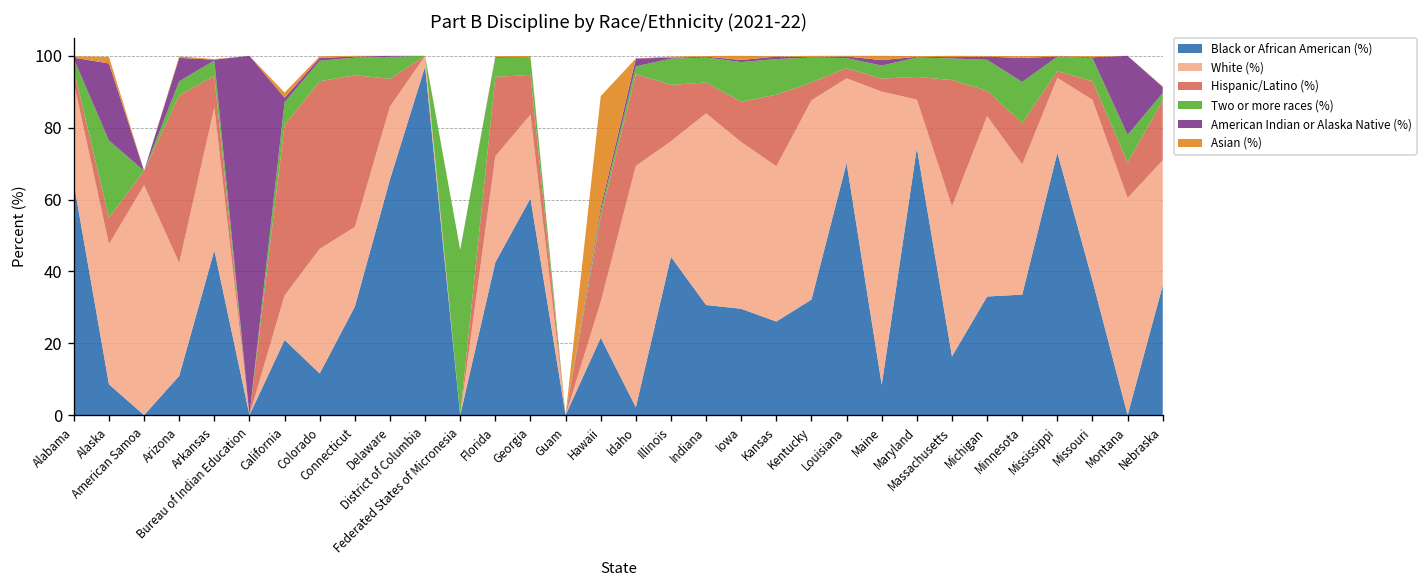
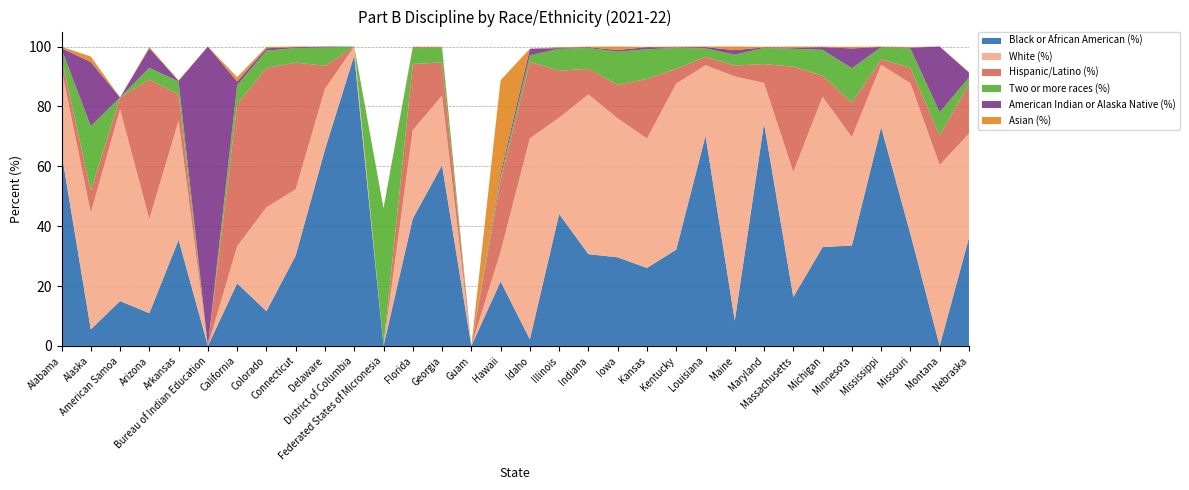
  {
    "Black or African American (%)": {
      "Alabama": 64,
-     "Alaska": 9,
-     "American Samoa": 0,
+     "Alaska": 6,
+     "American Samoa": 15,
      "Arizona": 11,
-     "Arkansas": 46,
+     "Arkansas": 35,
      "California": 21,
      "Colorado": 12,
      "Connecticut": 30,
      "Delaware": 66,
      "District of Columbia": 97,
      "Florida": 43,
      "Georgia": 60,
      "Hawaii": 22,
      "Idaho": 2,
      "Illinois": 44,
      "Indiana": 31,
      "Iowa": 30,
      "Kansas": 26,
      "Kentucky": 32,
      "Louisiana": 70,
      "Maine": 8,
      "Maryland": 74,
      "Massachusetts": 16,
      "Michigan": 33,
      "Minnesota": 34,
      "Mississippi": 73,
      "Missouri": 37,
      "Montana": 0,
      "Nebraska": 36
    },
    "White (%)": {
      "Alabama": 28,
      "Alaska": 39,
      "American Samoa": 64,
      "Arizona": 31,
      "Arkansas": 40,
      "California": 12,
      "Colorado": 35,
      "Connecticut": 22,
      "Delaware": 20,
      "Florida": 30,
      "Georgia": 23,
      "Hawaii": 10,
      "Idaho": 67,
      "Illinois": 32,
      "Indiana": 53,
      "Iowa": 46,
      "Kansas": 43,
      "Kentucky": 55,
      "Louisiana": 24,
      "Maine": 82,
      "Maryland": 13,
      "Massachusetts": 42,
      "Michigan": 50,
      "Minnesota": 36,
      "Mississippi": 21,
      "Missouri": 50,
      "Montana": 60,
      "Nebraska": 35
    },
    "Hispanic/Latino (%)": {
      "Alabama": 4,
      "Alaska": 7,
      "Arizona": 47,
      "Arkansas": 9,
      "California": 47,
      "Colorado": 47,
      "Connecticut": 42,
      "Delaware": 8,
      "Florida": 22,
      "Georgia": 11,
      "Hawaii": 24,
      "Idaho": 26,
      "Illinois": 16,
      "Indiana": 9,
      "Iowa": 11,
      "Kansas": 20,
      "Kentucky": 5,
      "Louisiana": 3,
      "Maine": 4,
      "Maryland": 6,
      "Massachusetts": 35,
      "Michigan": 7,
      "Minnesota": 12,
      "Mississippi": 2,
      "Missouri": 5,
      "Montana": 10,
      "Nebraska": 17
    },
    "Two or more races (%)": {
      "Alaska": 21,
      "Arizona": 4,
      "California": 6,
      "Hawaii": 1,
      "Idaho": 2,
      "Maine": 4,
      "Michigan": 9,
      "Minnesota": 11,
      "Montana": 8,
      "Nebraska": 2
    },
    "American Indian or Alaska Native (%)": {
      "Alaska": 21,
      "California": 1,
      "Hawaii": 1,
      "Maine": 2
    },
    "Asian (%)": {
      "Alaska": 2,
      "California": 1,
      "Hawaii": 31,
      "Iowa": 1,
      "Maine": 1
    }
  }
